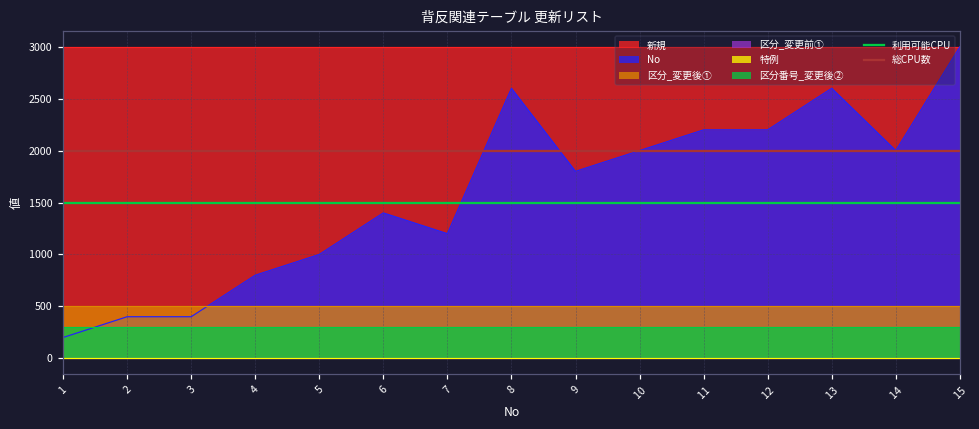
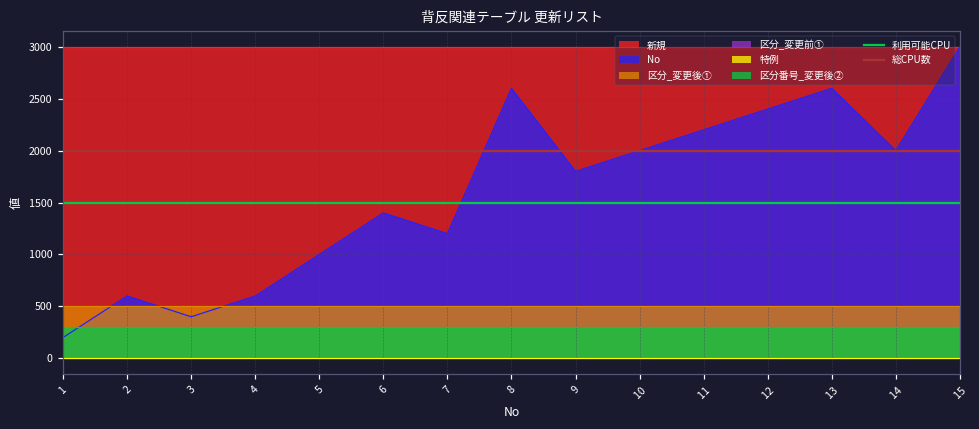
  {
    "新規": {
      "1": 3000,
      "2": 3000,
      "3": 3000,
      "4": 3000,
      "5": 3000,
      "6": 3000,
      "7": 3000,
      "8": 3000,
      "9": 3000
    },
    "No": {
      "1": 200,
-     "2": 400,
+     "2": 600,
      "3": 400,
-     "4": 800,
+     "4": 600,
      "5": 1000,
      "6": 1400,
      "7": 1200,
      "8": 2600,
      "9": 1800,
      "10": 2000,
      "11": 2200,
-     "12": 2200,
+     "12": 2400,
      "13": 2600,
      "14": 2000
    },
    "区分_変更後①": {
      "1": 500,
      "2": 500,
      "3": 500,
      "4": 500,
      "5": 500,
      "6": 500,
      "7": 500,
      "8": 500,
      "9": 500,
      "10": 500,
      "11": 500,
      "12": 500,
      "13": 500,
      "14": 500,
      "15": 500
    },
    "特例": {
      "1": 0,
      "2": 0,
      "3": 0,
      "4": 0,
      "5": 0,
      "6": 0,
      "7": 0,
      "8": 0,
      "9": 0,
      "10": 0,
      "11": 0,
      "12": 0,
      "13": 0,
      "14": 0,
      "15": 0
    },
    "区分番号_変更後②": {
      "1": 300,
      "2": 300,
      "3": 300,
      "4": 300,
      "5": 300,
      "6": 300,
      "7": 300,
      "8": 300,
      "9": 300,
      "10": 300,
      "11": 300,
      "12": 300,
      "13": 300,
      "14": 300,
      "15": 300
    }
  }
